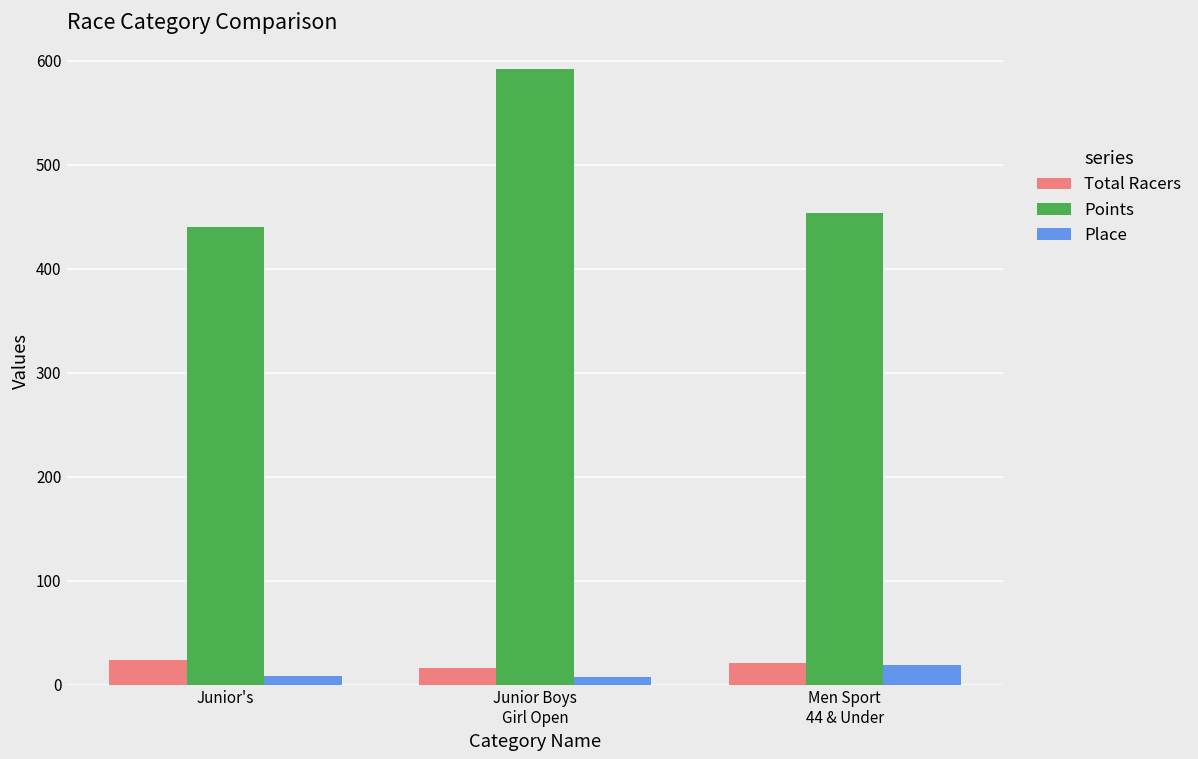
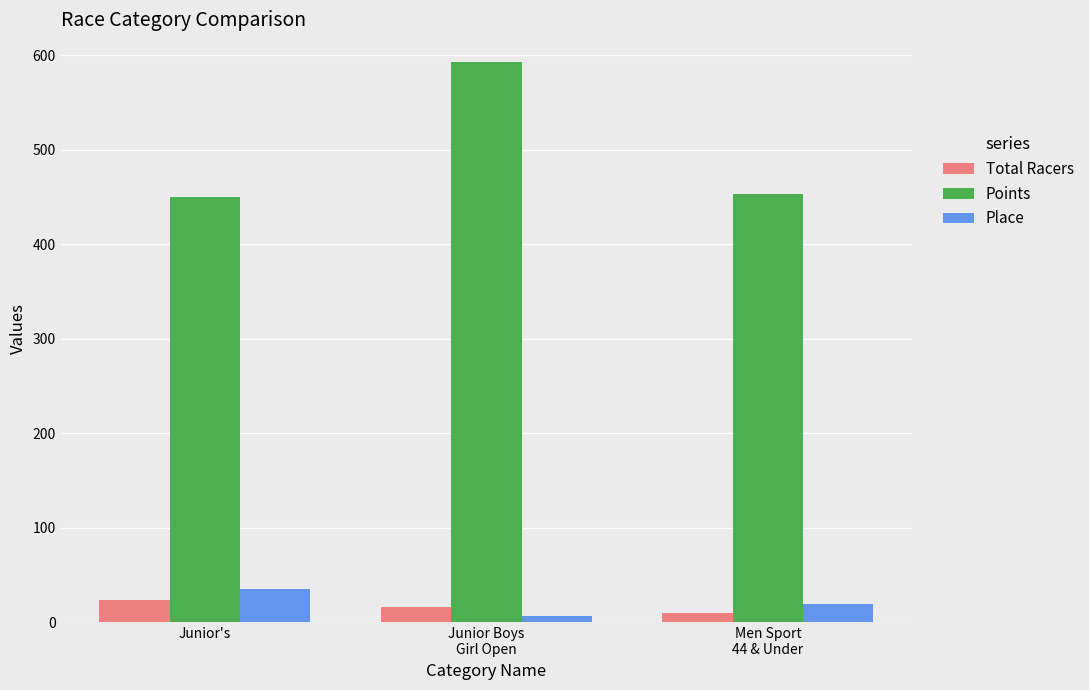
  {
    "Total Racers": {
      "Junior's": 20,
      "Junior Boys Girl Open": 20,
-     "Men Sport 44 & Under": 20
+     "Men Sport 44 & Under": 10
    },
    "Points": {
-     "Junior's": 440,
+     "Junior's": 450,
      "Junior Boys Girl Open": 590,
      "Men Sport 44 & Under": 450
    },
    "Place": {
-     "Junior's": 10,
+     "Junior's": 40,
      "Junior Boys Girl Open": 10,
      "Men Sport 44 & Under": 20
    }
  }
